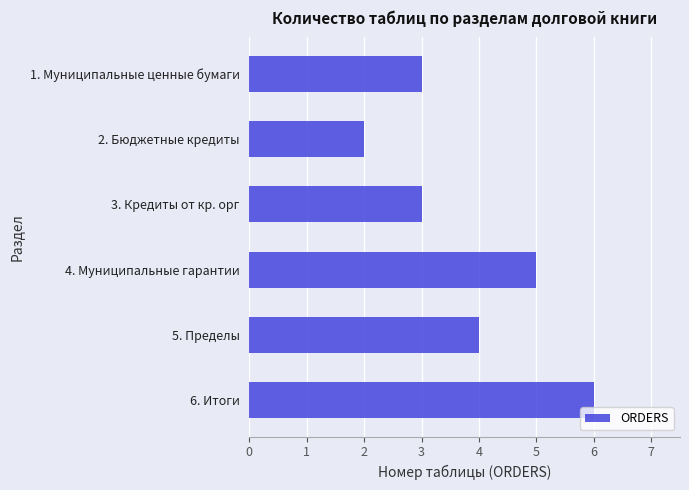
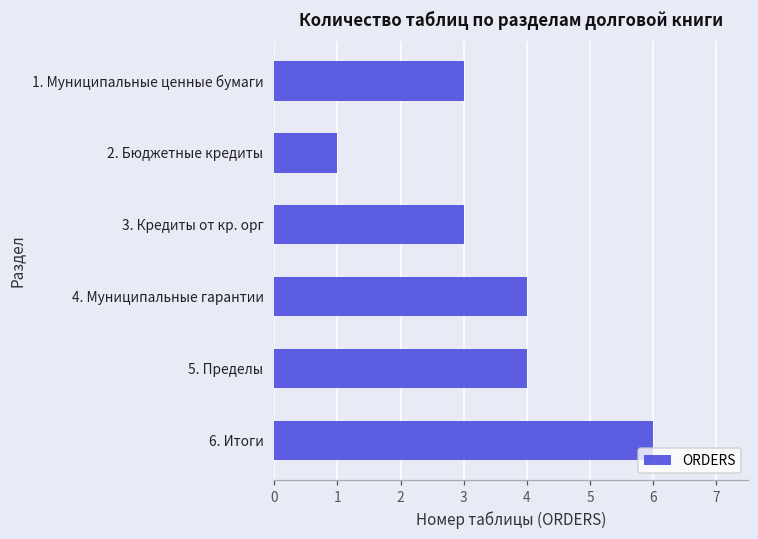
  {
    "1. Муниципальные ценные бумаги": 3,
-   "2. Бюджетные кредиты": 2,
+   "2. Бюджетные кредиты": 1,
    "3. Кредиты от кр. орг": 3,
-   "4. Муниципальные гарантии": 5,
+   "4. Муниципальные гарантии": 4,
    "5. Пределы": 4,
    "6. Итоги": 6
  }
